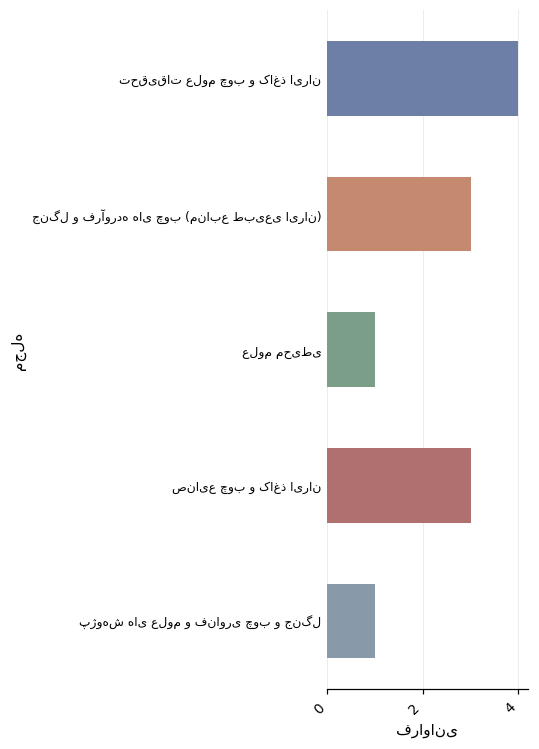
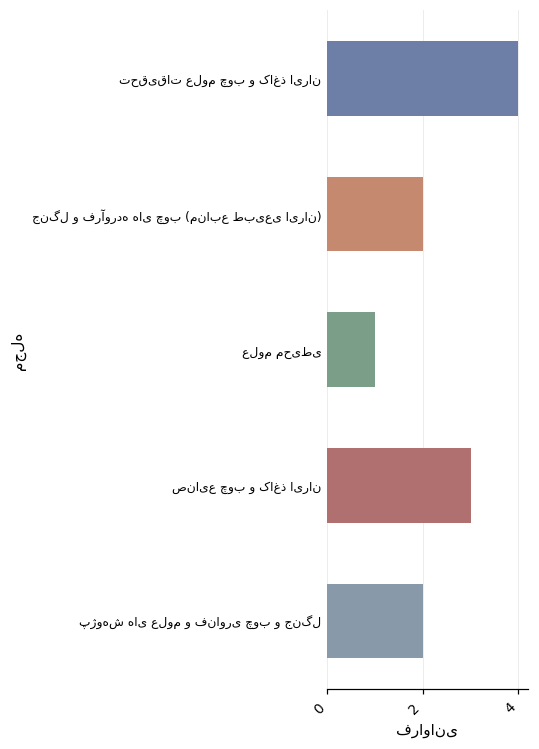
  {
    "تحقیقات علوم چوب و کاغذ ایران": 4,
-   "جنگل و فرآورده های چوب (منابع طبیعی ایران)": 3,
+   "جنگل و فرآورده های چوب (منابع طبیعی ایران)": 2,
    "علوم محیطی": 1,
    "صنایع چوب و کاغذ ایران": 3,
-   "پژوهش های علوم و فناوری چوب و جنگل": 1
+   "پژوهش های علوم و فناوری چوب و جنگل": 2
  }
